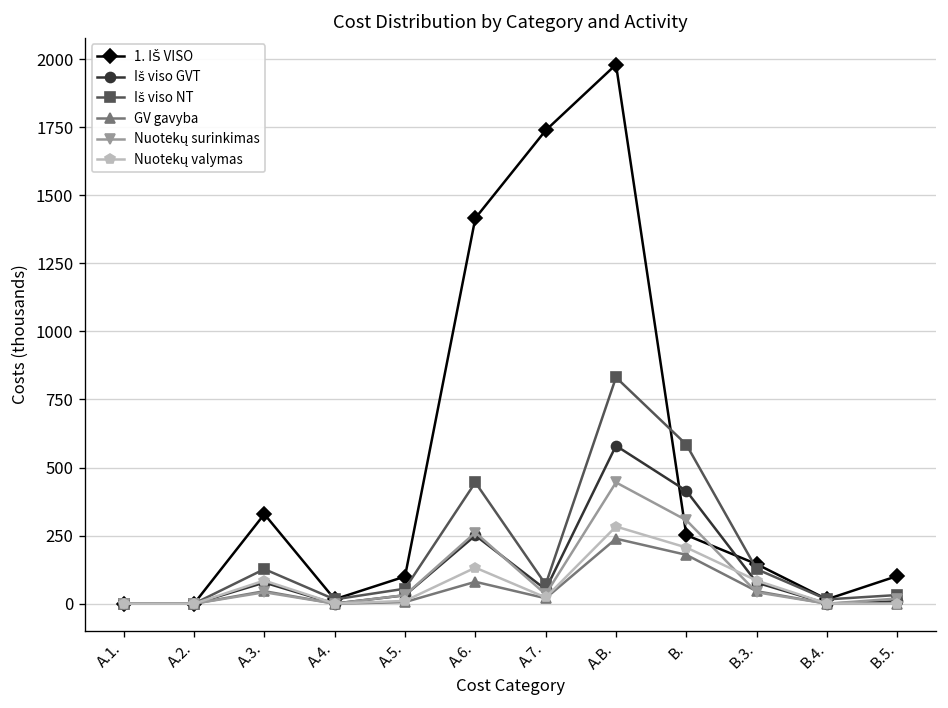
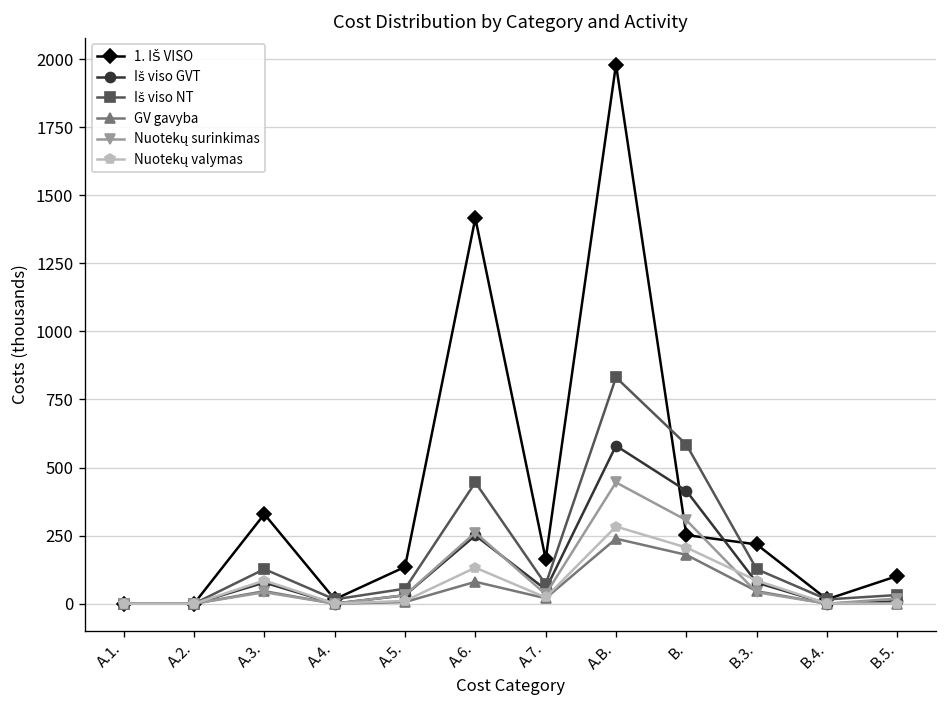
  {
    "1. IŠ VISO": {
      "A.3.": 330,
-     "A.5.": 100,
+     "A.5.": 140,
      "A.6.": 1420,
-     "A.7.": 1740,
+     "A.7.": 160,
      "A.B.": 1980,
      "B.": 250,
-     "B.3.": 150,
+     "B.3.": 220,
      "B.5.": 100
    }
  }
